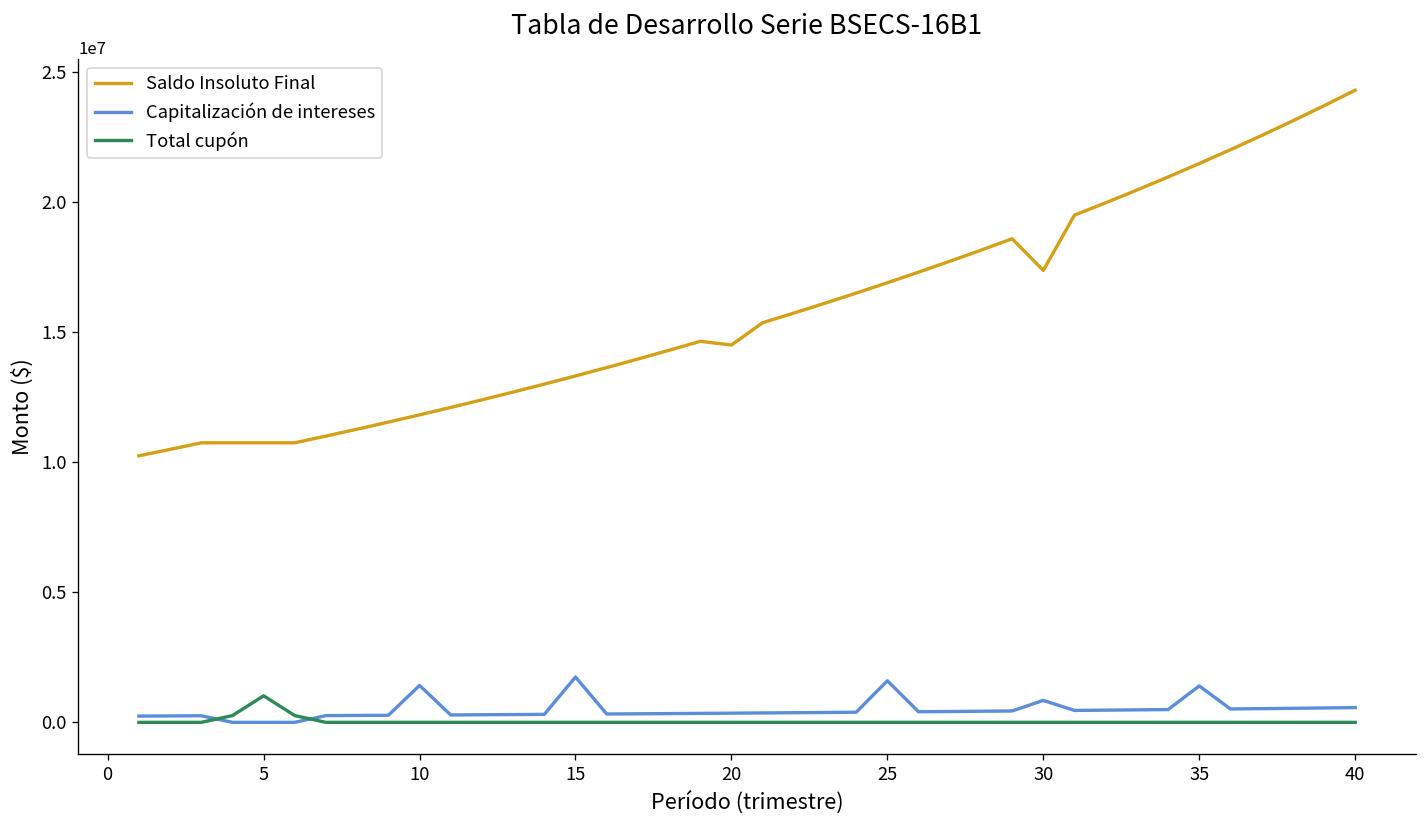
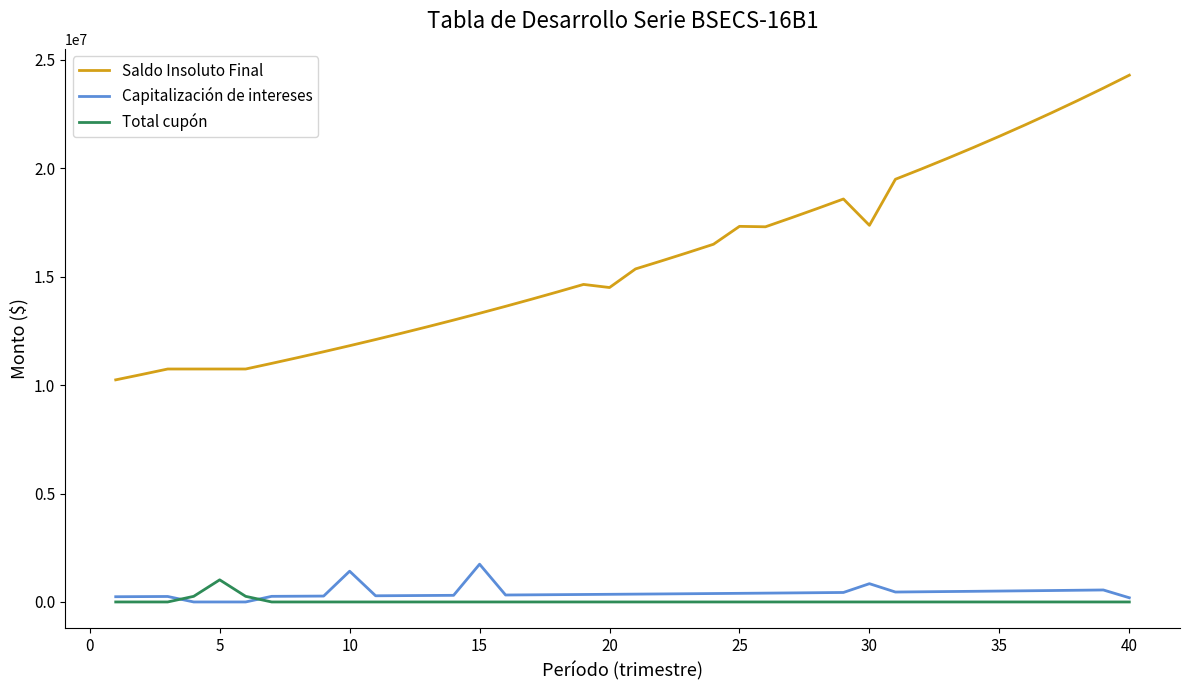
  {
    "Saldo Insoluto Final": {
      "5": 10700000,
      "10": 11800000,
      "15": 13300000,
      "20": 14500000,
-     "25": 16900000,
+     "25": 17300000,
      "30": 17400000,
      "35": 21500000,
      "40": 24300000
    },
    "Capitalización de intereses": {
      "5": 0,
      "10": 1400000,
      "15": 1700000,
      "20": 400000,
-     "25": 1600000,
+     "25": 400000,
      "30": 800000,
-     "35": 1400000,
-     "40": 600000
+     "35": 500000,
+     "40": 200000
    },
    "Total cupón": {
      "5": 1000000,
      "10": 0,
      "15": 0,
      "20": 0,
      "25": 0,
      "30": 0,
      "35": 0,
      "40": 0
    }
  }
